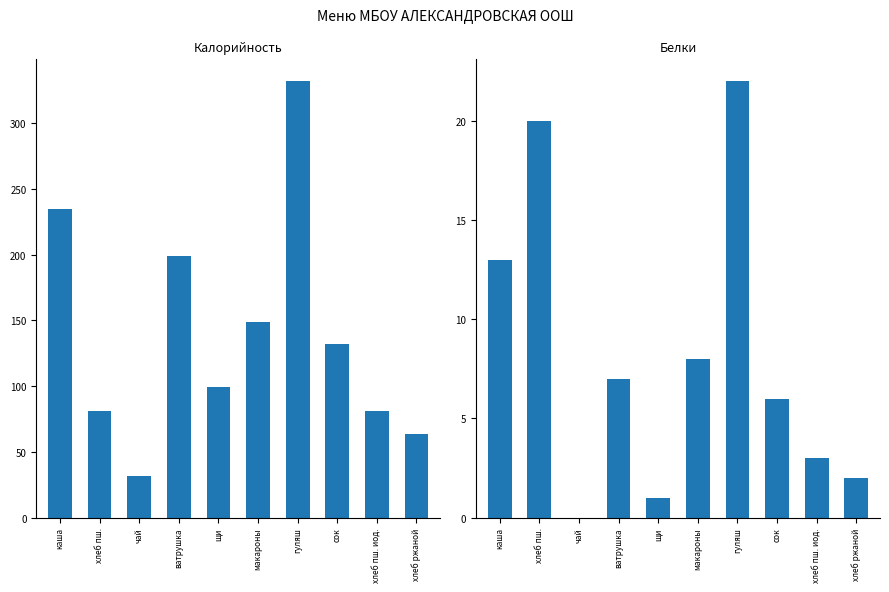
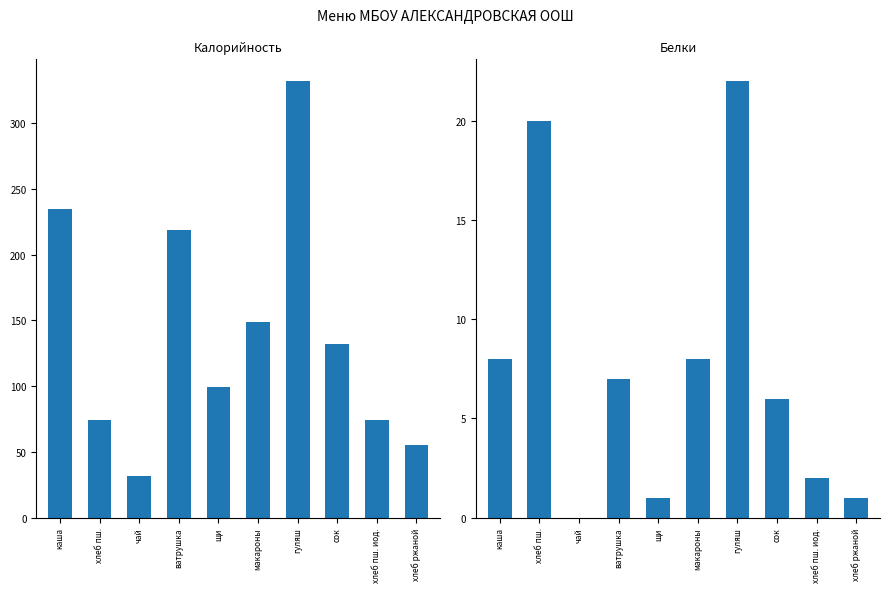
  {
    "Калорийность": {
      "каша": 235,
-     "хлеб пш.": 81,
+     "хлеб пш.": 74,
      "чай": 32,
-     "ватрушка": 199,
+     "ватрушка": 219,
      "щи": 99,
      "макароны": 149,
      "гуляш": 332,
      "сок": 132,
-     "хлеб пш. иод.": 81,
-     "хлеб ржаной": 64
+     "хлеб пш. иод.": 74,
+     "хлеб ржаной": 55
    },
    "Белки": {
-     "каша": 13,
+     "каша": 8,
      "хлеб пш.": 20,
      "чай": 0,
      "ватрушка": 7,
      "щи": 1,
      "макароны": 8,
      "гуляш": 22,
      "сок": 6,
-     "хлеб пш. иод.": 3,
-     "хлеб ржаной": 2
+     "хлеб пш. иод.": 2,
+     "хлеб ржаной": 1
    }
  }
